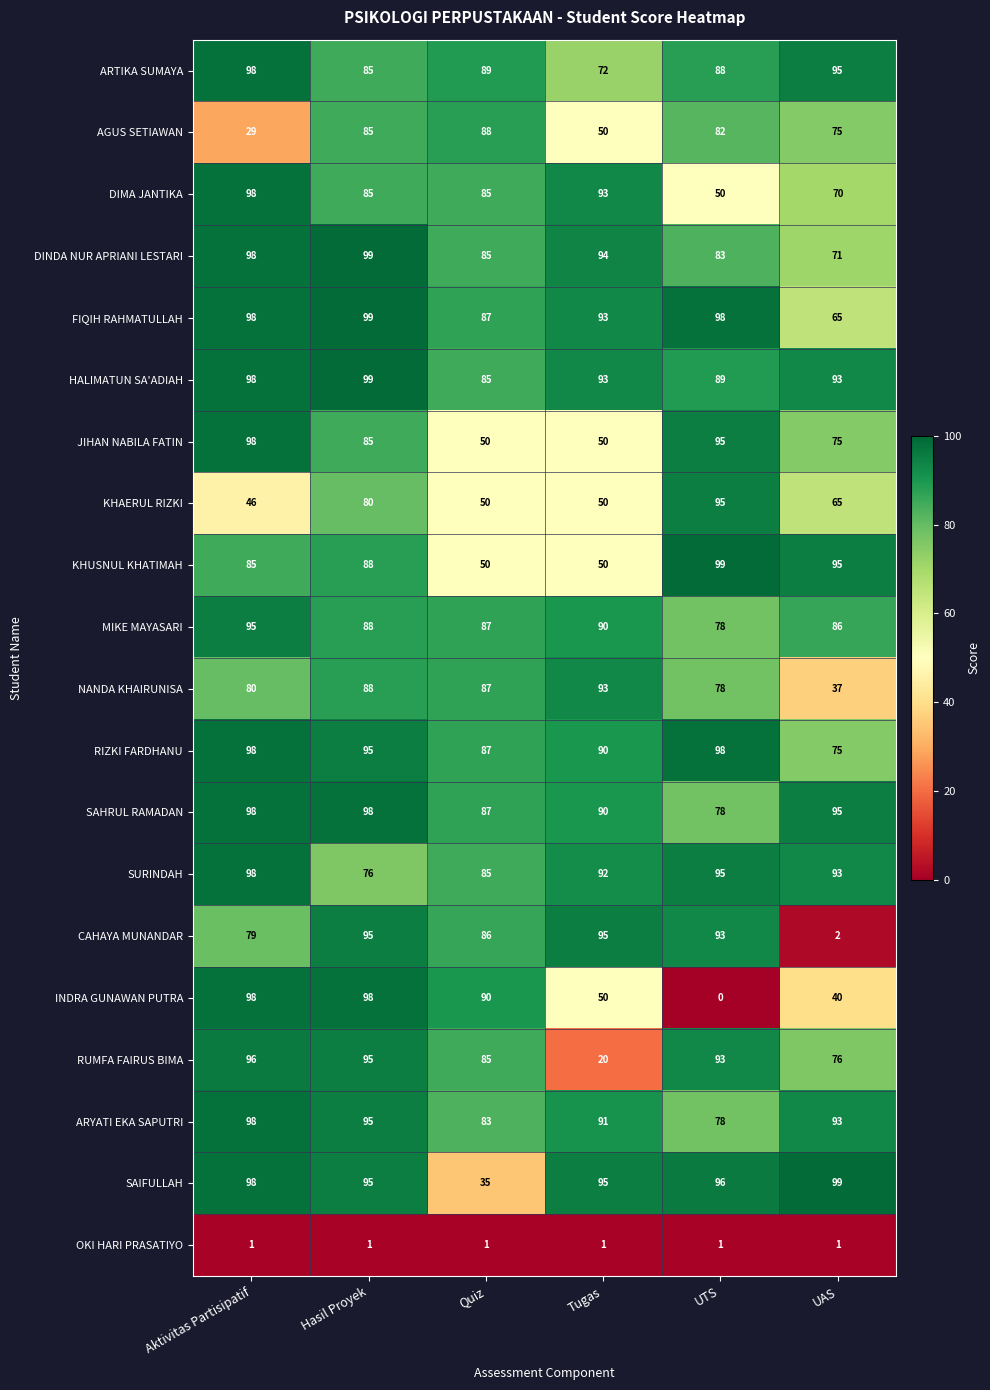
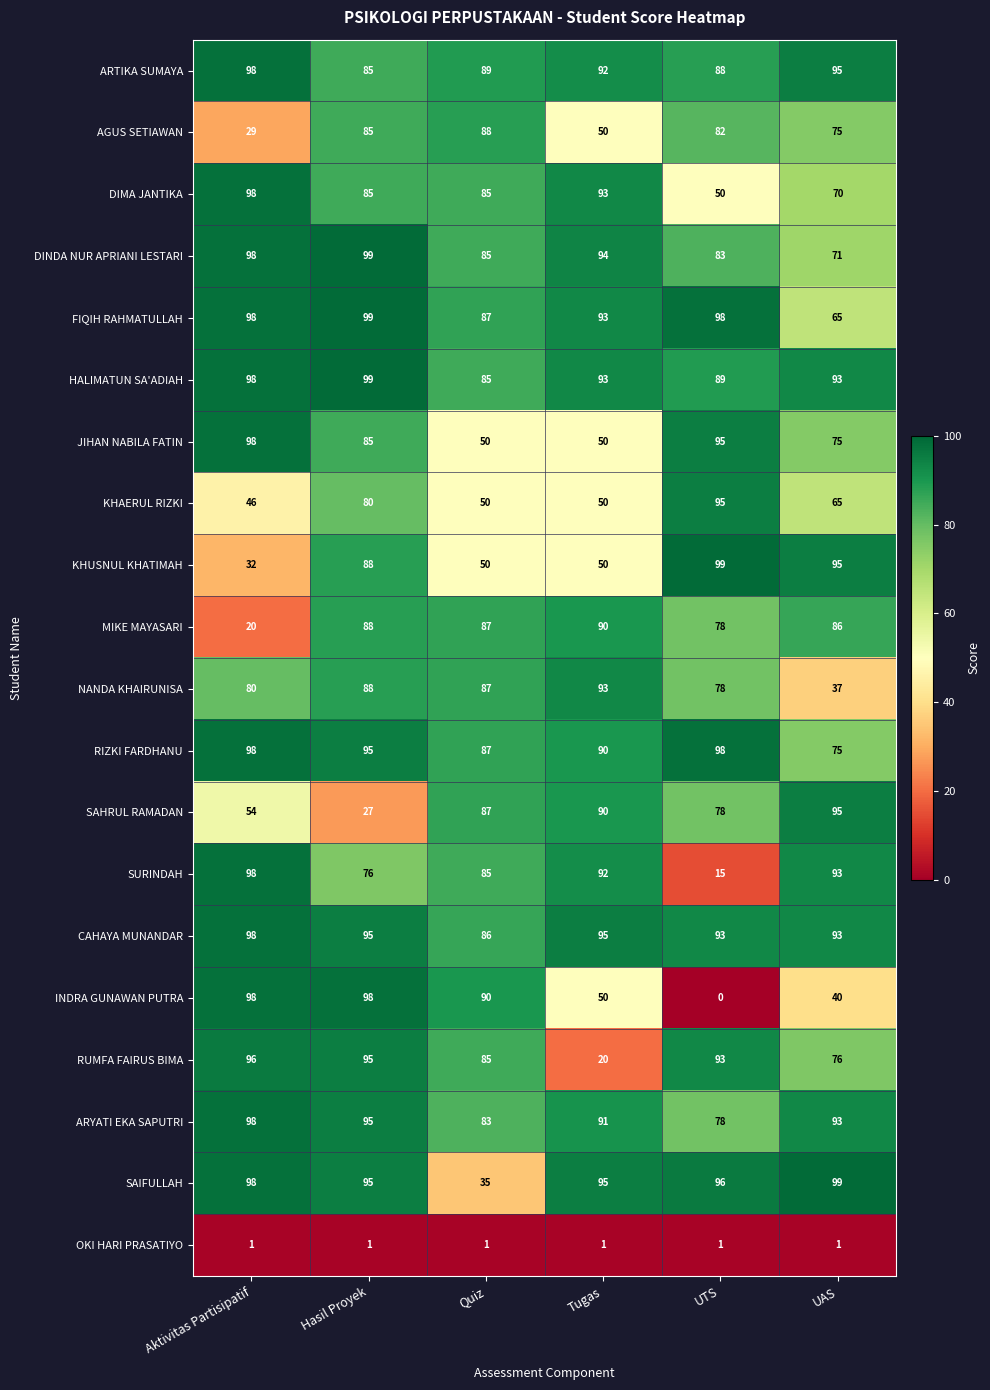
  {
    "ARTIKA SUMAYA": {
      "Aktivitas Partisipatif": 98,
      "Hasil Proyek": 85,
      "Quiz": 89,
-     "Tugas": 72,
+     "Tugas": 92,
      "UTS": 88,
      "UAS": 95
    },
    "AGUS SETIAWAN": {
      "Aktivitas Partisipatif": 29,
      "Hasil Proyek": 85,
      "Quiz": 88,
      "Tugas": 50,
      "UTS": 82,
      "UAS": 75
    },
    "DIMA JANTIKA": {
      "Aktivitas Partisipatif": 98,
      "Hasil Proyek": 85,
      "Quiz": 85,
      "Tugas": 93,
      "UTS": 50,
      "UAS": 70
    },
    "DINDA NUR APRIANI LESTARI": {
      "Aktivitas Partisipatif": 98,
      "Hasil Proyek": 99,
      "Quiz": 85,
      "Tugas": 94,
      "UTS": 83,
      "UAS": 71
    },
    "FIQIH RAHMATULLAH": {
      "Aktivitas Partisipatif": 98,
      "Hasil Proyek": 99,
      "Quiz": 87,
      "Tugas": 93,
      "UTS": 98,
      "UAS": 65
    },
    "HALIMATUN SA'ADIAH": {
      "Aktivitas Partisipatif": 98,
      "Hasil Proyek": 99,
      "Quiz": 85,
      "Tugas": 93,
      "UTS": 89,
      "UAS": 93
    },
    "JIHAN NABILA FATIN": {
      "Aktivitas Partisipatif": 98,
      "Hasil Proyek": 85,
      "Quiz": 50,
      "Tugas": 50,
      "UTS": 95,
      "UAS": 75
    },
    "KHAERUL RIZKI": {
      "Aktivitas Partisipatif": 46,
      "Hasil Proyek": 80,
      "Quiz": 50,
      "Tugas": 50,
      "UTS": 95,
      "UAS": 65
    },
    "KHUSNUL KHATIMAH": {
-     "Aktivitas Partisipatif": 85,
+     "Aktivitas Partisipatif": 32,
      "Hasil Proyek": 88,
      "Quiz": 50,
      "Tugas": 50,
      "UTS": 99,
      "UAS": 95
    },
    "MIKE MAYASARI": {
-     "Aktivitas Partisipatif": 95,
+     "Aktivitas Partisipatif": 20,
      "Hasil Proyek": 88,
      "Quiz": 87,
      "Tugas": 90,
      "UTS": 78,
      "UAS": 86
    },
    "NANDA KHAIRUNISA": {
      "Aktivitas Partisipatif": 80,
      "Hasil Proyek": 88,
      "Quiz": 87,
      "Tugas": 93,
      "UTS": 78,
      "UAS": 37
    },
    "RIZKI FARDHANU": {
      "Aktivitas Partisipatif": 98,
      "Hasil Proyek": 95,
      "Quiz": 87,
      "Tugas": 90,
      "UTS": 98,
      "UAS": 75
    },
    "SAHRUL RAMADAN": {
-     "Aktivitas Partisipatif": 98,
-     "Hasil Proyek": 98,
+     "Aktivitas Partisipatif": 54,
+     "Hasil Proyek": 27,
      "Quiz": 87,
      "Tugas": 90,
      "UTS": 78,
      "UAS": 95
    },
    "SURINDAH": {
      "Aktivitas Partisipatif": 98,
      "Hasil Proyek": 76,
      "Quiz": 85,
      "Tugas": 92,
-     "UTS": 95,
+     "UTS": 15,
      "UAS": 93
    },
    "CAHAYA MUNANDAR": {
-     "Aktivitas Partisipatif": 79,
+     "Aktivitas Partisipatif": 98,
      "Hasil Proyek": 95,
      "Quiz": 86,
      "Tugas": 95,
      "UTS": 93,
-     "UAS": 2
+     "UAS": 93
    },
    "INDRA GUNAWAN PUTRA": {
      "Aktivitas Partisipatif": 98,
      "Hasil Proyek": 98,
      "Quiz": 90,
      "Tugas": 50,
      "UTS": 0,
      "UAS": 40
    },
    "RUMFA FAIRUS BIMA": {
      "Aktivitas Partisipatif": 96,
      "Hasil Proyek": 95,
      "Quiz": 85,
      "Tugas": 20,
      "UTS": 93,
      "UAS": 76
    },
    "ARYATI EKA SAPUTRI": {
      "Aktivitas Partisipatif": 98,
      "Hasil Proyek": 95,
      "Quiz": 83,
      "Tugas": 91,
      "UTS": 78,
      "UAS": 93
    },
    "SAIFULLAH": {
      "Aktivitas Partisipatif": 98,
      "Hasil Proyek": 95,
      "Quiz": 35,
      "Tugas": 95,
      "UTS": 96,
      "UAS": 99
    },
    "OKI HARI PRASATIYO": {
      "Aktivitas Partisipatif": 1,
      "Hasil Proyek": 1,
      "Quiz": 1,
      "Tugas": 1,
      "UTS": 1,
      "UAS": 1
    }
  }
